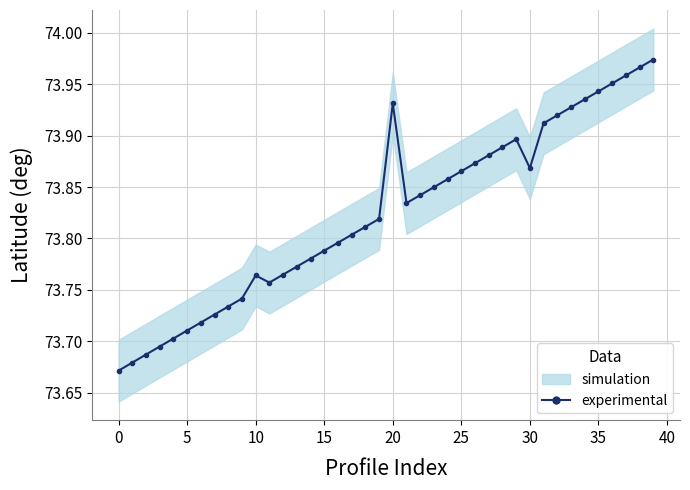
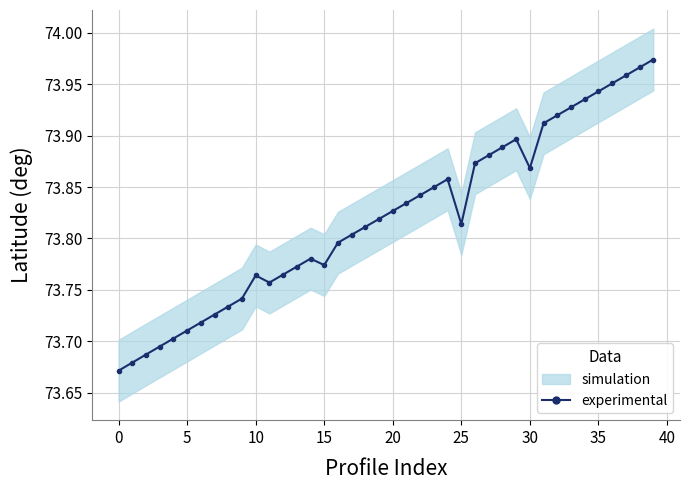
  {
    "experimental": {
      "0": 73.672,
      "5": 73.711,
      "10": 73.764,
-     "15": 73.788,
-     "20": 73.931,
-     "25": 73.865,
+     "15": 73.774,
+     "20": 73.827,
+     "25": 73.814,
      "30": 73.868,
      "35": 73.943
    }
  }
